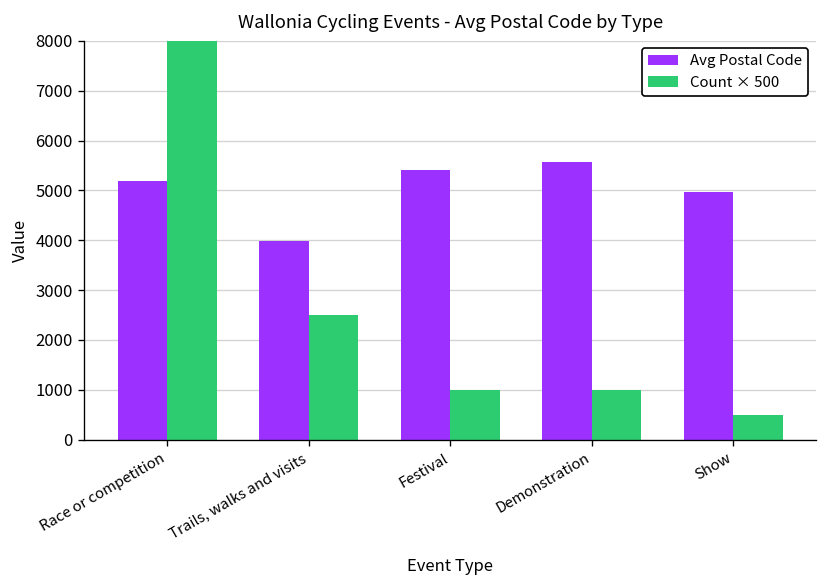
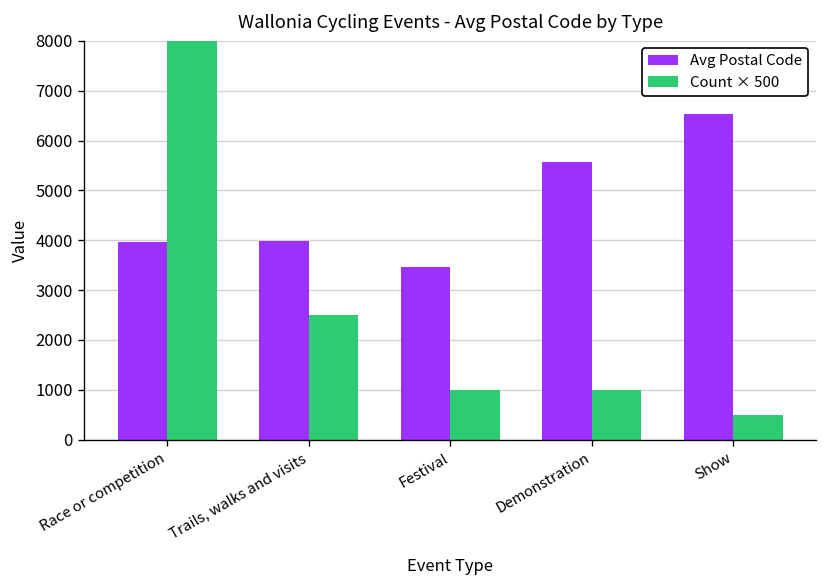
  {
    "Avg Postal Code": {
-     "Race or competition": 5200,
+     "Race or competition": 4000,
      "Trails, walks and visits": 4000,
-     "Festival": 5400,
+     "Festival": 3500,
      "Demonstration": 5600,
-     "Show": 5000
+     "Show": 6500
    },
    "Count × 500": {
      "Trails, walks and visits": 2500,
      "Festival": 1000,
      "Demonstration": 1000,
      "Show": 500
    }
  }
